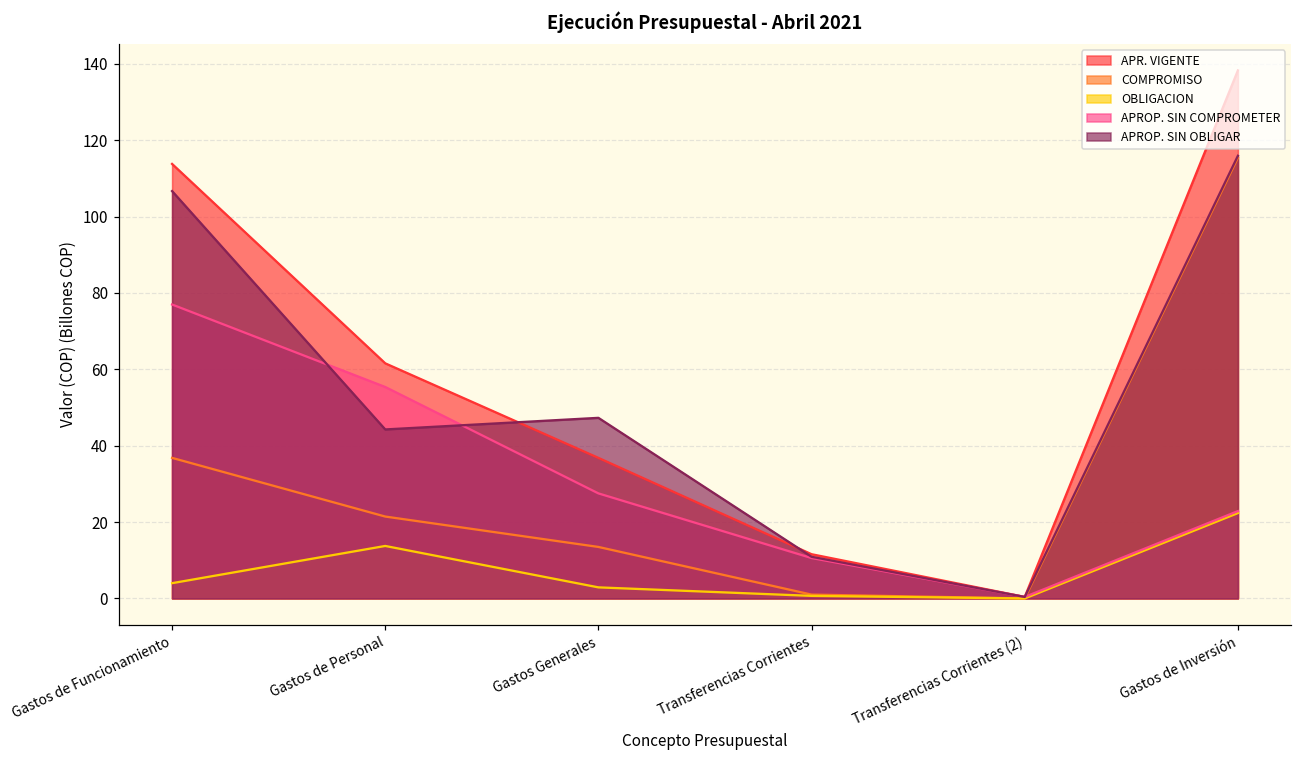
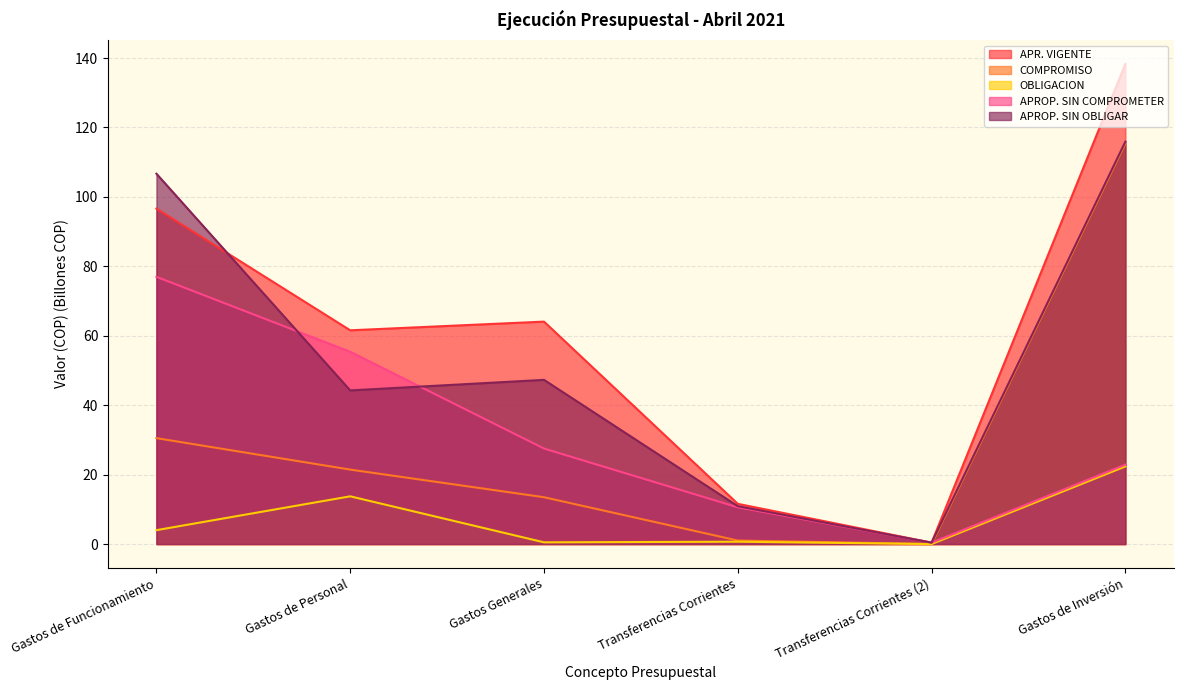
  {
    "APR. VIGENTE": {
-     "Gastos de Funcionamiento": 114,
+     "Gastos de Funcionamiento": 97,
      "Gastos de Personal": 62,
-     "Gastos Generales": 37
+     "Gastos Generales": 64
    },
    "COMPROMISO": {
-     "Gastos de Funcionamiento": 37,
+     "Gastos de Funcionamiento": 31,
      "Gastos de Personal": 21,
      "Gastos Generales": 13
    },
    "OBLIGACION": {
      "Gastos de Funcionamiento": 4,
      "Gastos de Personal": 14,
-     "Gastos Generales": 3
+     "Gastos Generales": 0
    },
    "APROP. SIN COMPROMETER": {
      "Gastos de Funcionamiento": 77,
      "Gastos de Personal": 55,
      "Gastos Generales": 28
    },
    "APROP. SIN OBLIGAR": {
      "Gastos de Funcionamiento": 107,
      "Gastos de Personal": 44,
      "Gastos Generales": 47
    }
  }
